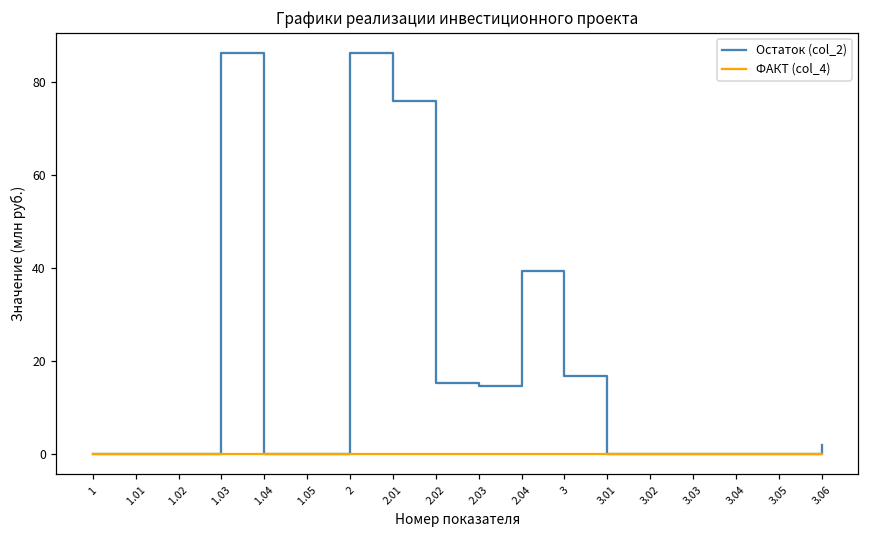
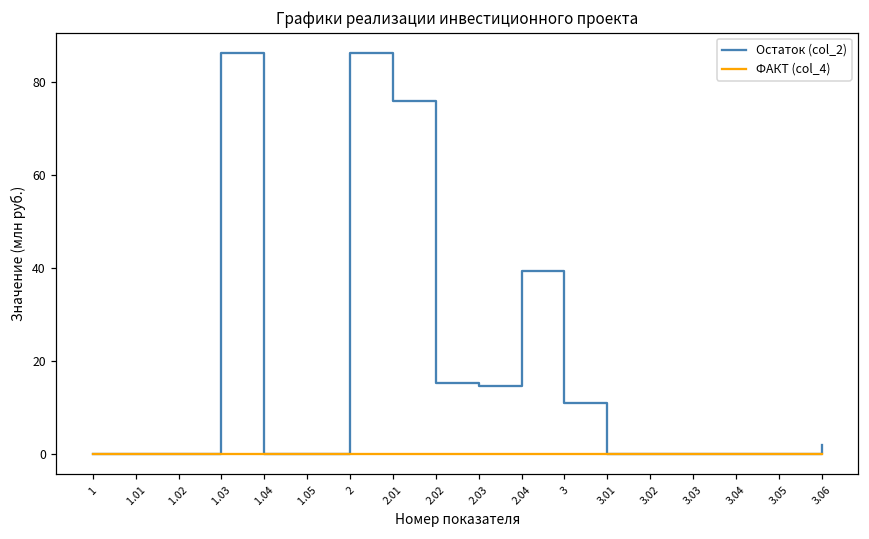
  {
    "Остаток (col_2)": {
      "1.03": 86,
      "2": 86,
      "2.01": 76,
      "2.02": 15,
      "2.03": 15,
      "2.04": 39,
-     "3": 17,
+     "3": 11,
      "3.06": 2
    },
    "ФАКТ (col_4)": {
      "1.03": 0,
      "2": 0,
      "2.01": 0,
      "2.02": 0,
      "2.03": 0,
      "2.04": 0,
      "3": 0,
      "3.06": 0
    }
  }
